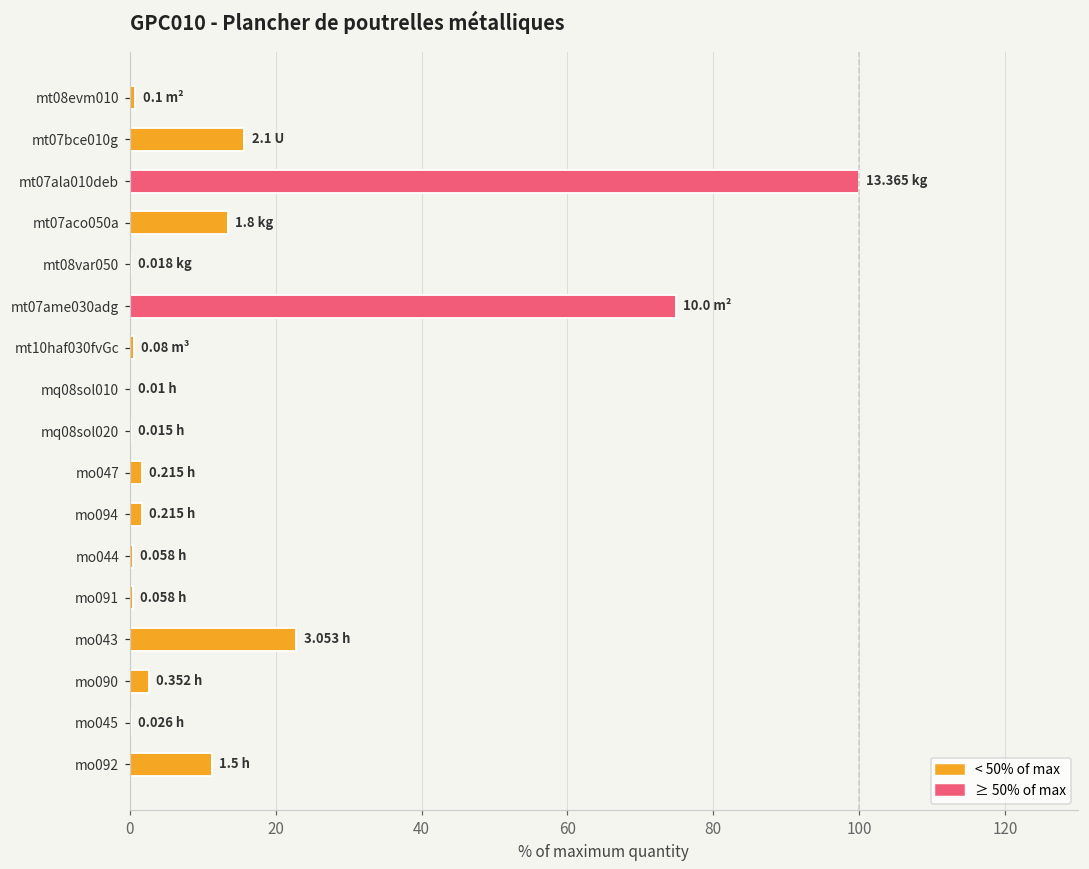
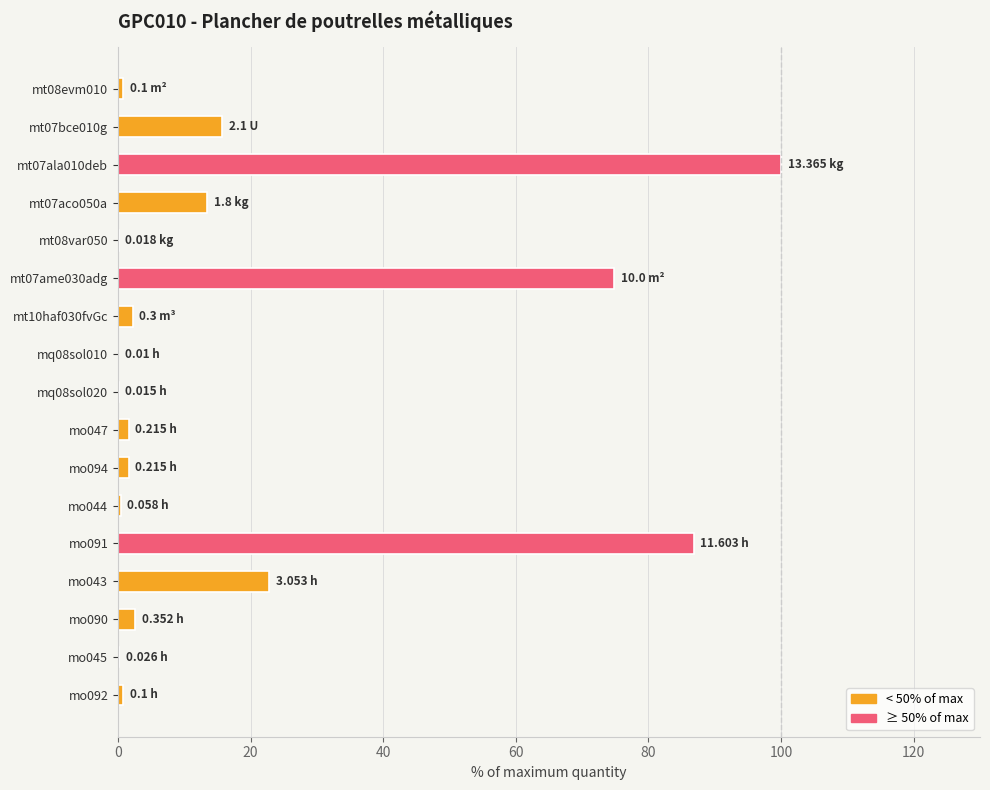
  {
-   "mt10haf030fvGc": 0.08,
-   "mo091": 0.058,
-   "mo092": 1.5
+   "mt10haf030fvGc": 0.3,
+   "mo091": 11.603,
+   "mo092": 0.1
  }
